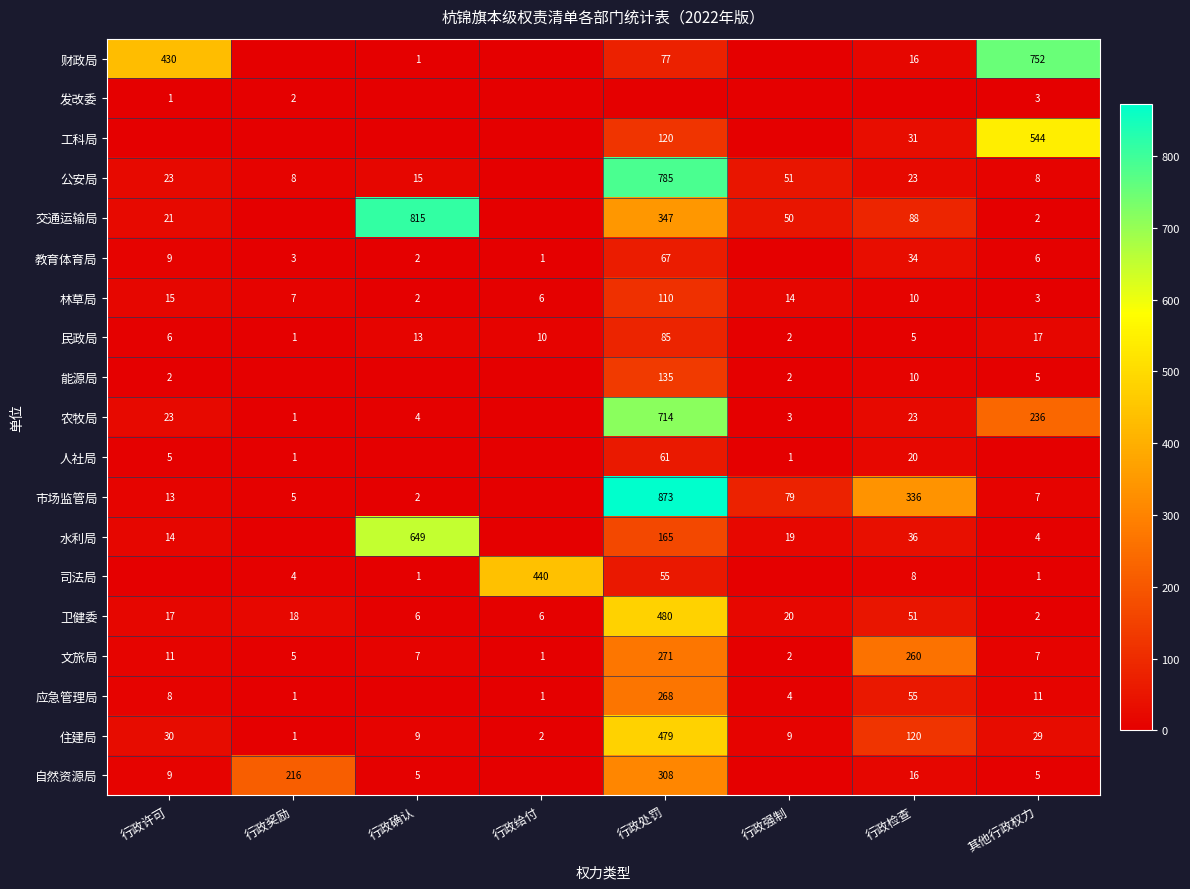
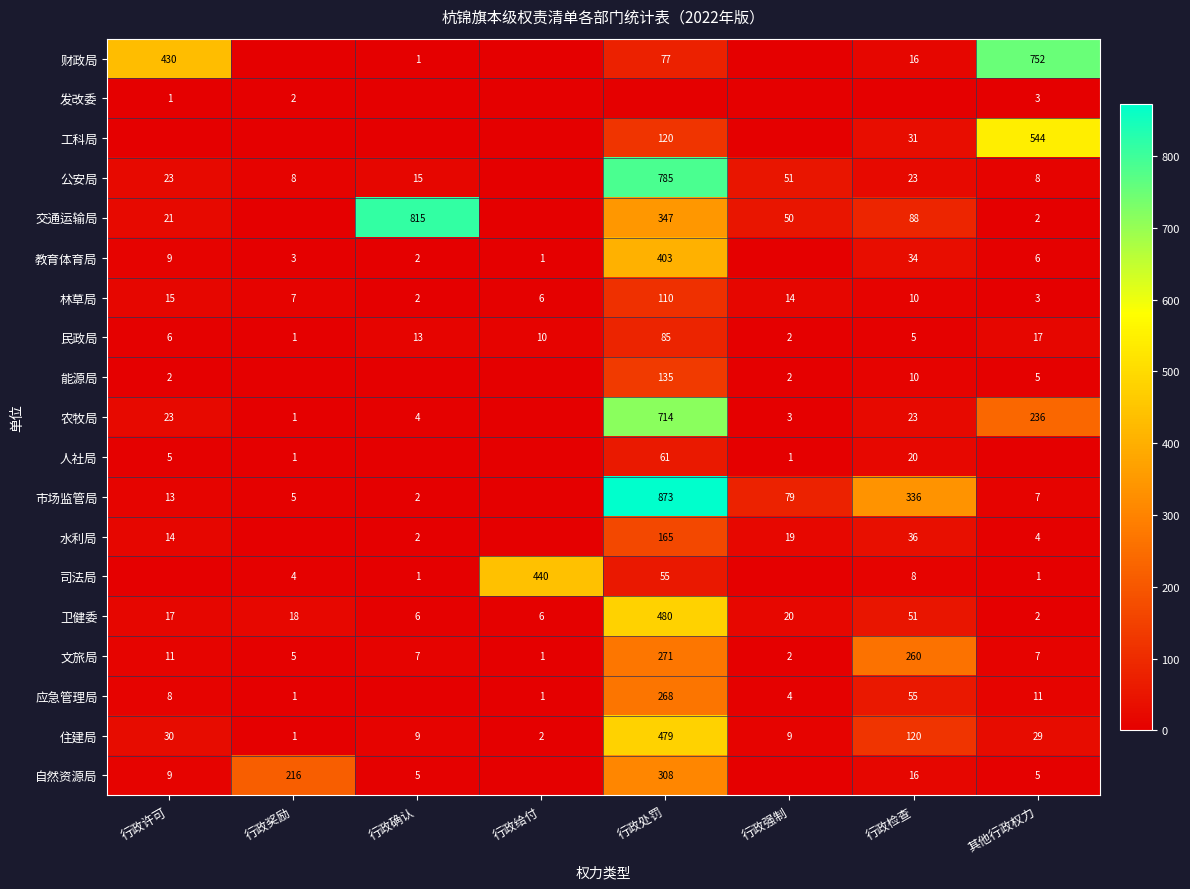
  {
    "财政局": {
      "行政许可": 430,
      "行政确认": 1,
      "行政处罚": 77,
      "行政检查": 16,
      "其他行政权力": 752
    },
    "发改委": {
      "行政许可": 1,
      "行政奖励": 2,
      "其他行政权力": 3
    },
    "工科局": {
      "行政处罚": 120,
      "行政检查": 31,
      "其他行政权力": 544
    },
    "公安局": {
      "行政许可": 23,
      "行政奖励": 8,
      "行政确认": 15,
      "行政处罚": 785,
      "行政强制": 51,
      "行政检查": 23,
      "其他行政权力": 8
    },
    "交通运输局": {
      "行政许可": 21,
      "行政确认": 815,
      "行政处罚": 347,
      "行政强制": 50,
      "行政检查": 88,
      "其他行政权力": 2
    },
    "教育体育局": {
      "行政许可": 9,
      "行政奖励": 3,
      "行政确认": 2,
      "行政给付": 1,
-     "行政处罚": 67,
+     "行政处罚": 403,
      "行政检查": 34,
      "其他行政权力": 6
    },
    "林草局": {
      "行政许可": 15,
      "行政奖励": 7,
      "行政确认": 2,
      "行政给付": 6,
      "行政处罚": 110,
      "行政强制": 14,
      "行政检查": 10,
      "其他行政权力": 3
    },
    "民政局": {
      "行政许可": 6,
      "行政奖励": 1,
      "行政确认": 13,
      "行政给付": 10,
      "行政处罚": 85,
      "行政强制": 2,
      "行政检查": 5,
      "其他行政权力": 17
    },
    "能源局": {
      "行政许可": 2,
      "行政处罚": 135,
      "行政强制": 2,
      "行政检查": 10,
      "其他行政权力": 5
    },
    "农牧局": {
      "行政许可": 23,
      "行政奖励": 1,
      "行政确认": 4,
      "行政处罚": 714,
      "行政强制": 3,
      "行政检查": 23,
      "其他行政权力": 236
    },
    "人社局": {
      "行政许可": 5,
      "行政奖励": 1,
      "行政处罚": 61,
      "行政强制": 1,
      "行政检查": 20
    },
    "市场监管局": {
      "行政许可": 13,
      "行政奖励": 5,
      "行政确认": 2,
      "行政处罚": 873,
      "行政强制": 79,
      "行政检查": 336,
      "其他行政权力": 7
    },
    "水利局": {
      "行政许可": 14,
-     "行政确认": 649,
+     "行政确认": 2,
      "行政处罚": 165,
      "行政强制": 19,
      "行政检查": 36,
      "其他行政权力": 4
    },
    "司法局": {
      "行政奖励": 4,
      "行政确认": 1,
      "行政给付": 440,
      "行政处罚": 55,
      "行政检查": 8,
      "其他行政权力": 1
    },
    "卫健委": {
      "行政许可": 17,
      "行政奖励": 18,
      "行政确认": 6,
      "行政给付": 6,
      "行政处罚": 480,
      "行政强制": 20,
      "行政检查": 51,
      "其他行政权力": 2
    },
    "文旅局": {
      "行政许可": 11,
      "行政奖励": 5,
      "行政确认": 7,
      "行政给付": 1,
      "行政处罚": 271,
      "行政强制": 2,
      "行政检查": 260,
      "其他行政权力": 7
    },
    "应急管理局": {
      "行政许可": 8,
      "行政奖励": 1,
      "行政给付": 1,
      "行政处罚": 268,
      "行政强制": 4,
      "行政检查": 55,
      "其他行政权力": 11
    },
    "住建局": {
      "行政许可": 30,
      "行政奖励": 1,
      "行政确认": 9,
      "行政给付": 2,
      "行政处罚": 479,
      "行政强制": 9,
      "行政检查": 120,
      "其他行政权力": 29
    },
    "自然资源局": {
      "行政许可": 9,
      "行政奖励": 216,
      "行政确认": 5,
      "行政处罚": 308,
      "行政检查": 16,
      "其他行政权力": 5
    }
  }
